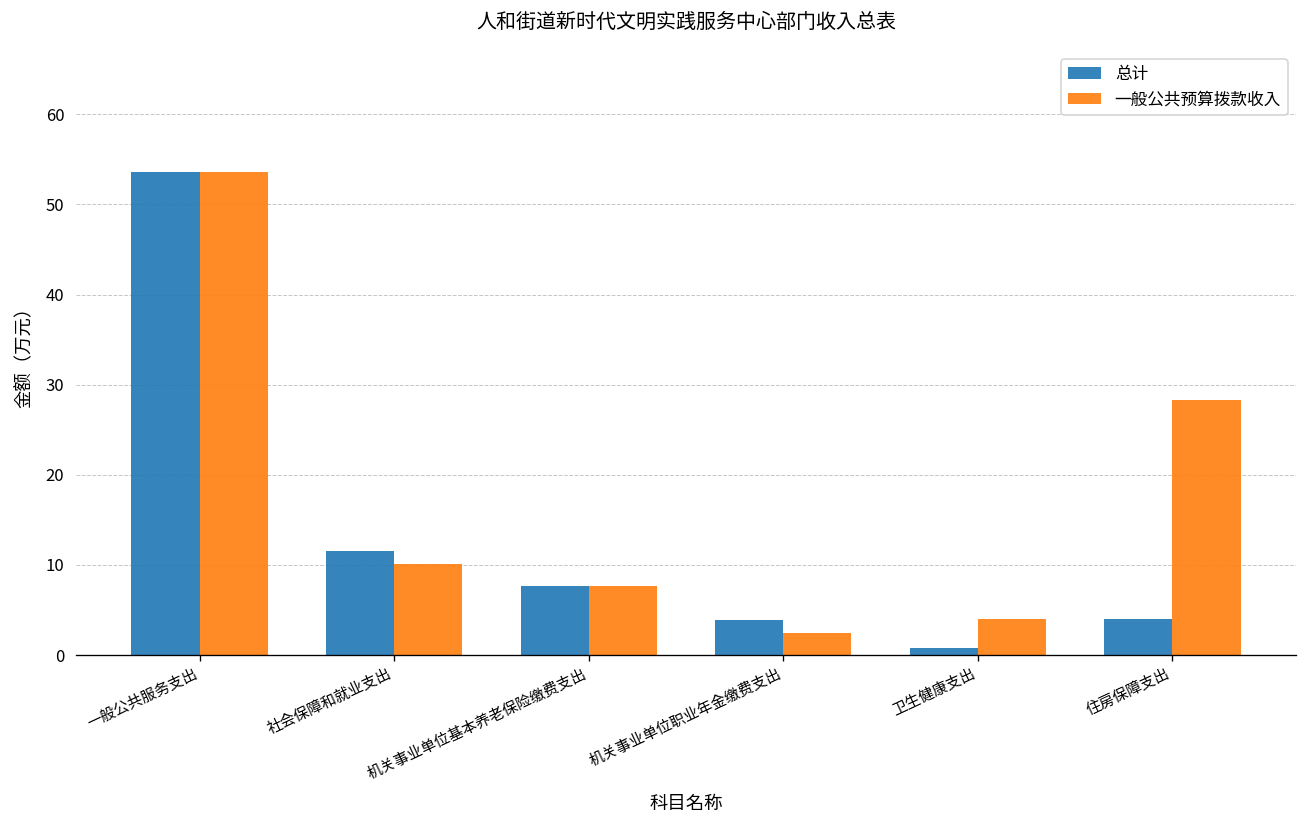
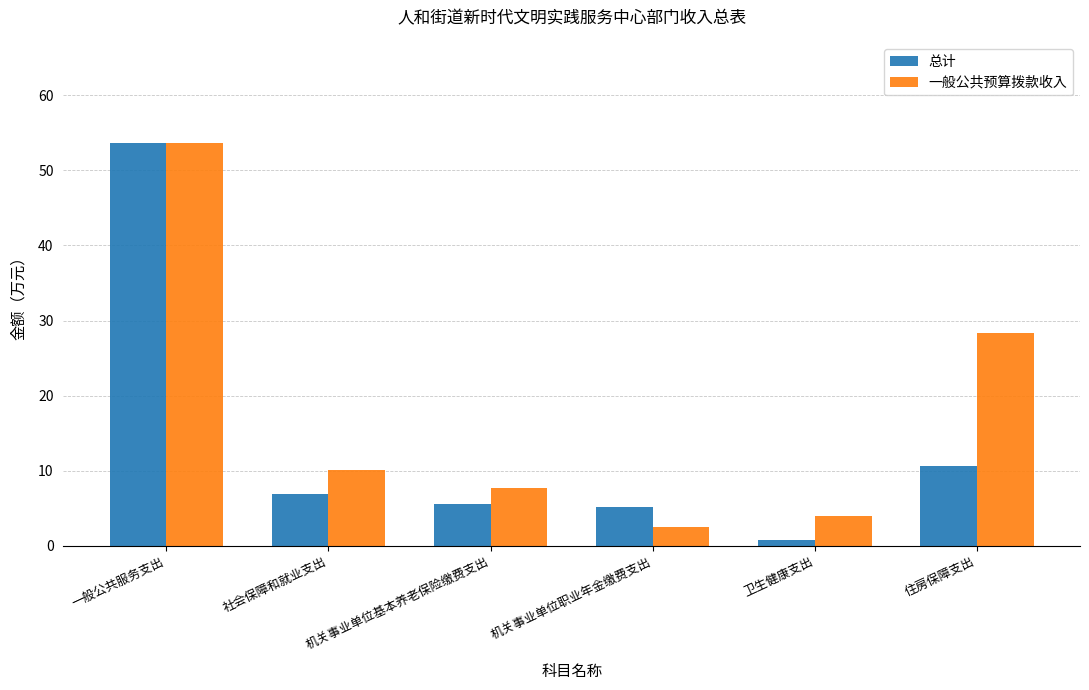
  {
    "总计": {
      "一般公共服务支出": 54,
-     "社会保障和就业支出": 12,
-     "机关事业单位基本养老保险缴费支出": 8,
-     "机关事业单位职业年金缴费支出": 4,
+     "社会保障和就业支出": 7,
+     "机关事业单位基本养老保险缴费支出": 6,
+     "机关事业单位职业年金缴费支出": 5,
      "卫生健康支出": 1,
-     "住房保障支出": 4
+     "住房保障支出": 11
    },
    "一般公共预算拨款收入": {
      "一般公共服务支出": 54,
      "社会保障和就业支出": 10,
      "机关事业单位基本养老保险缴费支出": 8,
      "机关事业单位职业年金缴费支出": 2,
      "卫生健康支出": 4,
      "住房保障支出": 28
    }
  }
